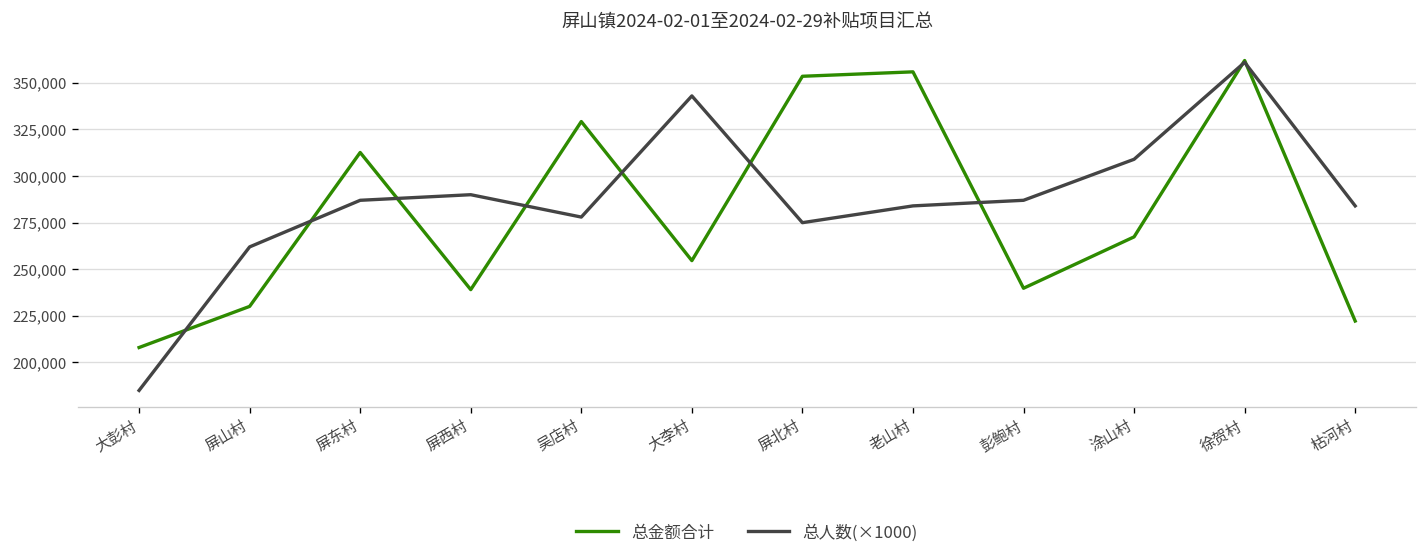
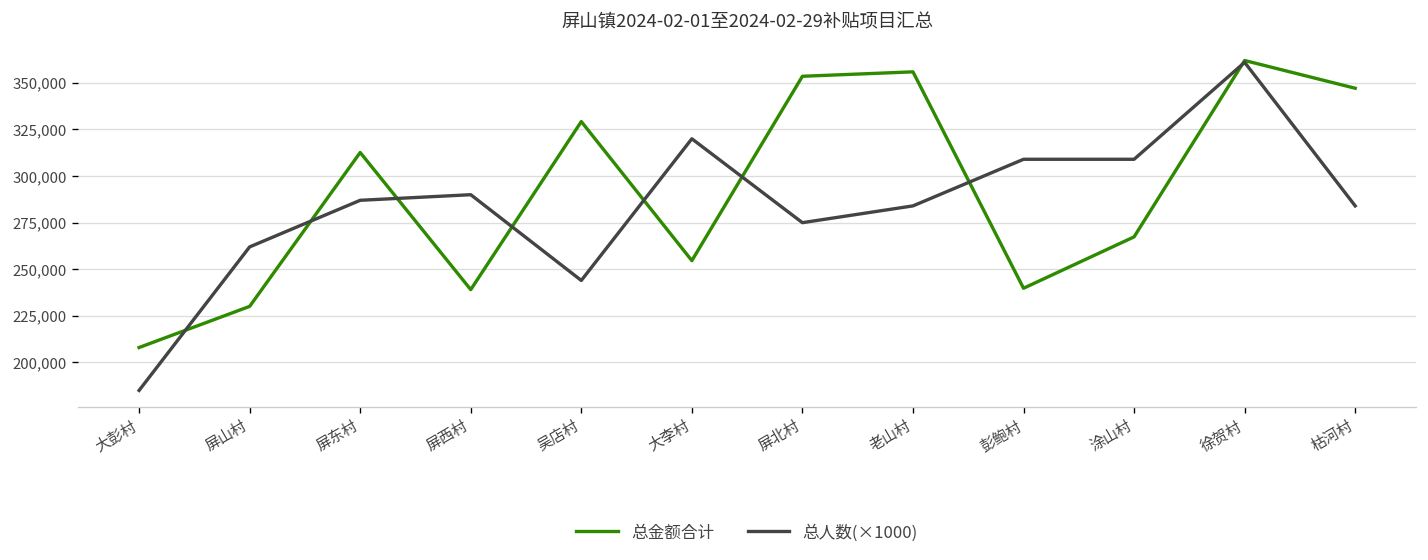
  {
    "总金额合计": {
      "大彭村": "208,000",
      "屏山村": "230,000",
      "屏东村": "313,000",
      "屏西村": "239,000",
      "吴店村": "329,000",
      "大李村": "255,000",
      "屏北村": "354,000",
      "老山村": "356,000",
      "彭鲍村": "240,000",
      "涂山村": "267,000",
-     "枯河村": "222,000"
+     "枯河村": "347,000"
    },
    "总人数(×1000)": {
      "大彭村": "185,000",
      "屏山村": "262,000",
      "屏东村": "287,000",
      "屏西村": "290,000",
-     "吴店村": "278,000",
-     "大李村": "343,000",
+     "吴店村": "244,000",
+     "大李村": "320,000",
      "屏北村": "275,000",
      "老山村": "284,000",
-     "彭鲍村": "287,000",
+     "彭鲍村": "309,000",
      "涂山村": "309,000",
      "枯河村": "284,000"
    }
  }
